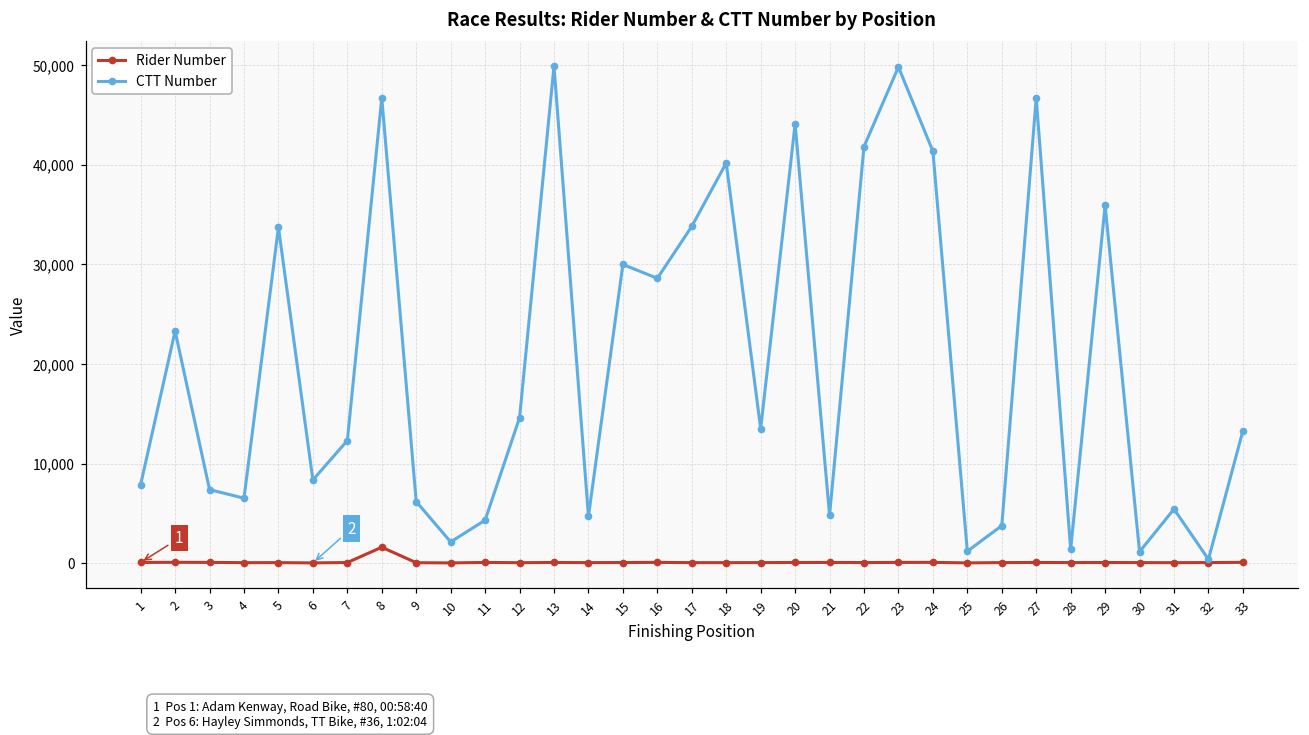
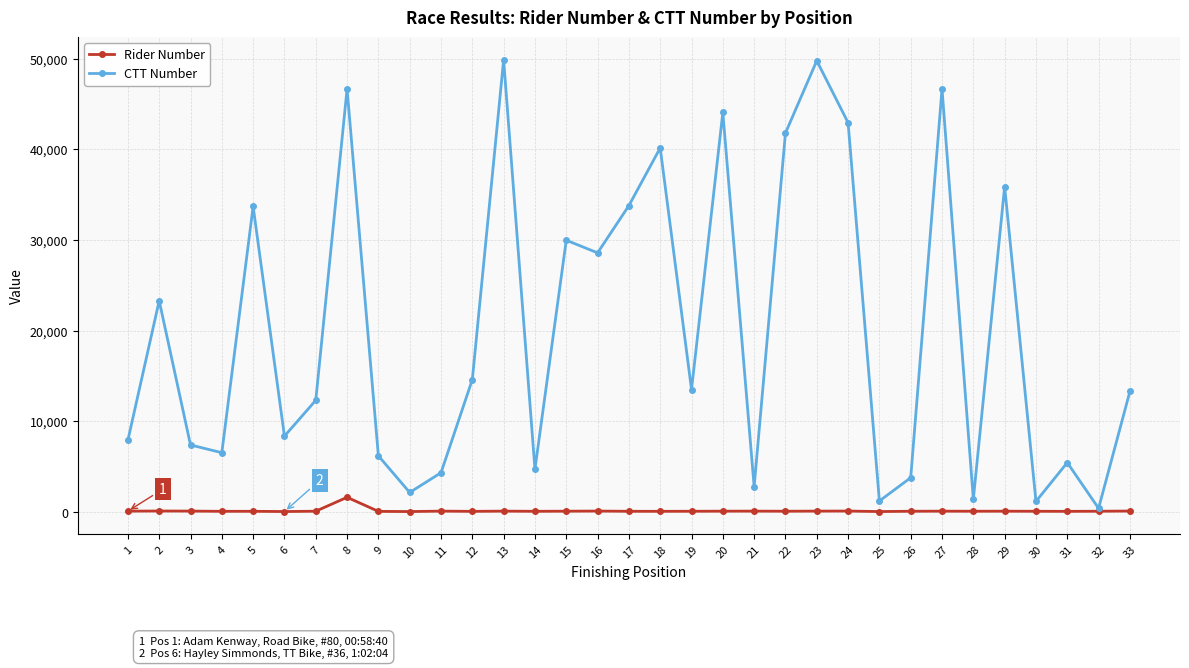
  {
    "Rider Number": {
      "1": "0",
      "2": "0",
      "3": "0",
      "4": "0",
      "5": "0",
      "6": "0",
      "7": "0",
      "8": "2,000",
      "9": "0",
      "10": "0",
      "11": "0",
      "12": "0",
      "13": "0",
      "14": "0",
      "15": "0",
      "16": "0",
      "17": "0",
      "18": "0",
      "19": "0",
      "20": "0",
      "21": "0",
      "22": "0",
      "23": "0",
      "24": "0",
      "25": "0",
      "26": "0",
      "27": "0",
      "28": "0",
      "29": "0",
      "30": "0",
      "31": "0",
      "32": "0",
      "33": "0"
    },
    "CTT Number": {
      "1": "8,000",
      "2": "23,000",
      "3": "7,000",
      "4": "7,000",
      "5": "34,000",
      "6": "8,000",
      "7": "12,000",
      "8": "47,000",
      "9": "6,000",
      "10": "2,000",
      "11": "4,000",
      "12": "15,000",
      "13": "50,000",
      "14": "5,000",
      "15": "30,000",
      "16": "29,000",
      "17": "34,000",
      "18": "40,000",
      "19": "14,000",
      "20": "44,000",
-     "21": "5,000",
+     "21": "3,000",
      "22": "42,000",
      "23": "50,000",
-     "24": "41,000",
+     "24": "43,000",
      "25": "1,000",
      "26": "4,000",
      "27": "47,000",
      "28": "1,000",
      "29": "36,000",
      "30": "1,000",
      "31": "5,000",
      "32": "0",
      "33": "13,000"
    }
  }
